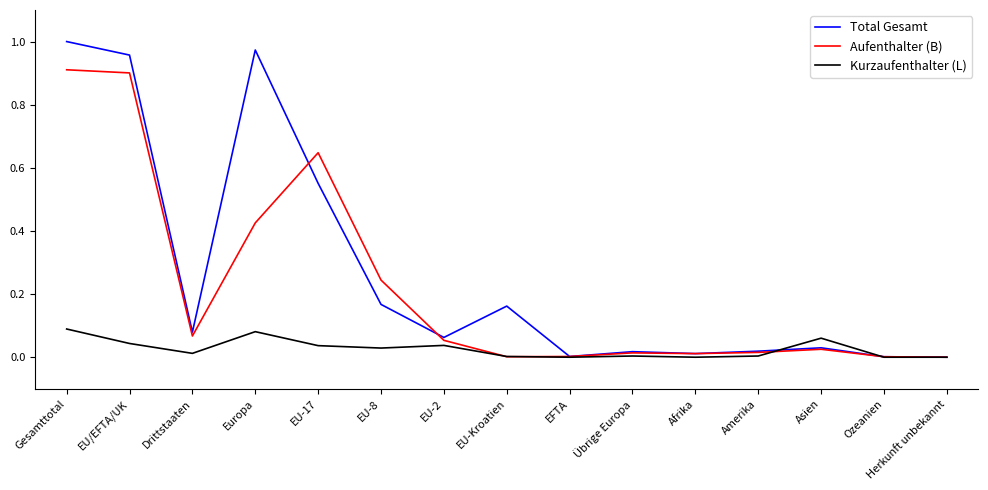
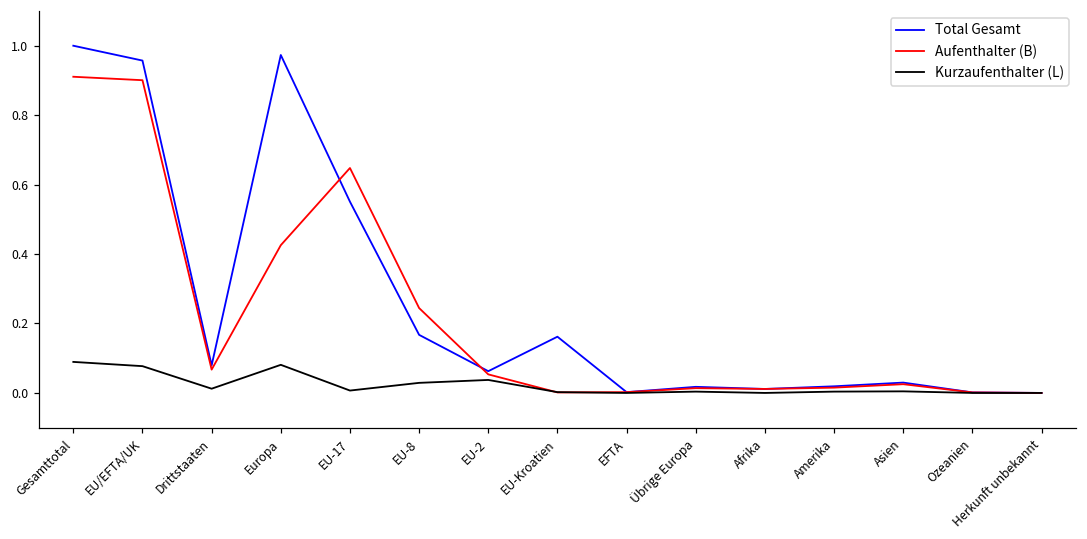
  {
    "Total Gesamt": {
      "Gesamttotal": 1.00,
      "EU/EFTA/UK": 0.96,
      "Drittstaaten": 0.08,
      "Europa": 0.97,
      "EU-17": 0.55,
      "EU-8": 0.17,
      "EU-2": 0.06,
      "EU-Kroatien": 0.16
    },
    "Aufenthalter (B)": {
      "Gesamttotal": 0.91,
      "EU/EFTA/UK": 0.90,
      "Drittstaaten": 0.07,
      "Europa": 0.43,
      "EU-17": 0.65,
      "EU-8": 0.24,
      "EU-2": 0.05
    },
    "Kurzaufenthalter (L)": {
      "Gesamttotal": 0.09,
-     "EU/EFTA/UK": 0.04,
+     "EU/EFTA/UK": 0.08,
      "Drittstaaten": 0.01,
      "Europa": 0.08,
-     "EU-17": 0.04,
+     "EU-17": 0.01,
      "EU-8": 0.03,
      "EU-2": 0.04,
      "Übrige Europa": 0.00,
      "Afrika": 0.00,
      "Amerika": 0.00,
-     "Asien": 0.06
+     "Asien": 0.00
    }
  }
